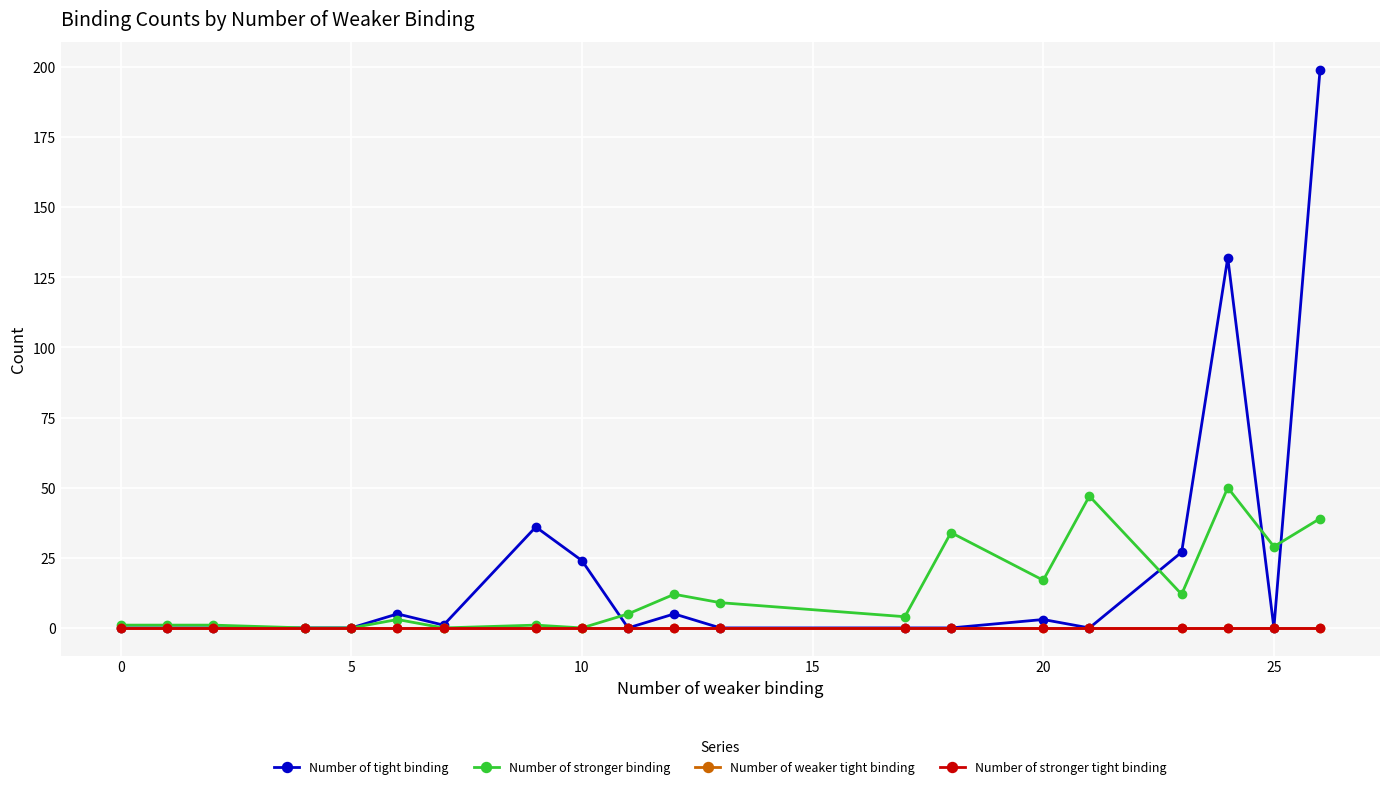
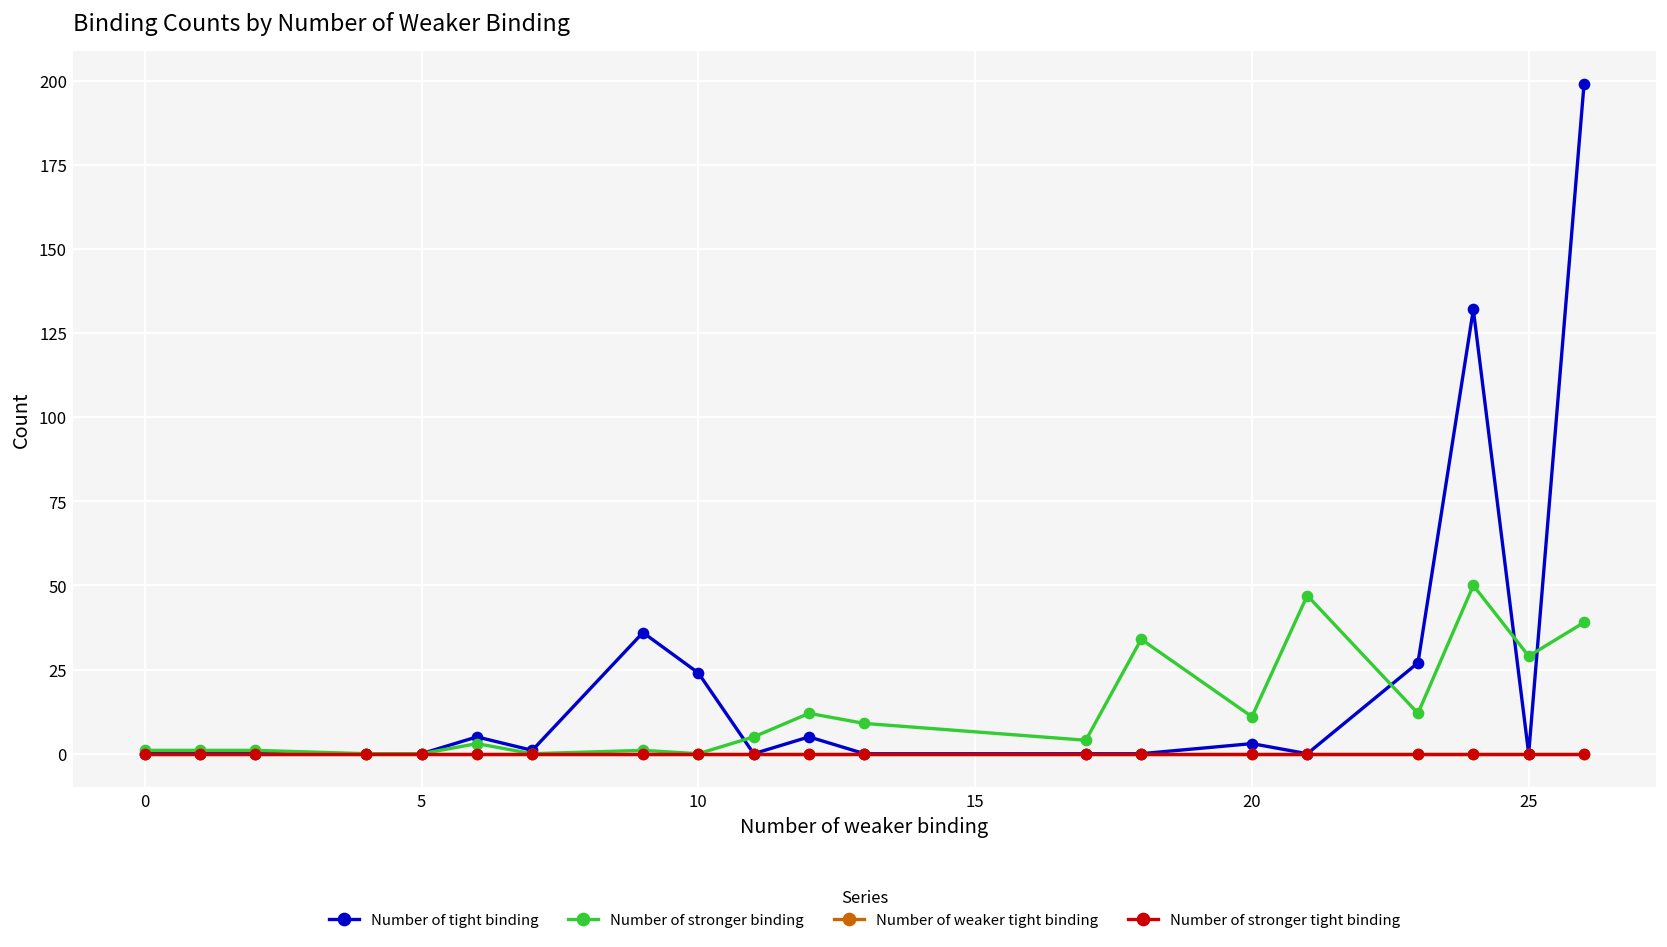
  {
    "Number of tight binding": {
      "10": 24,
      "20": 3
    },
    "Number of stronger binding": {
      "0": 1,
-     "20": 17,
+     "20": 11,
      "25": 29
    },
    "Number of stronger tight binding": {
      "20": 0
    }
  }
